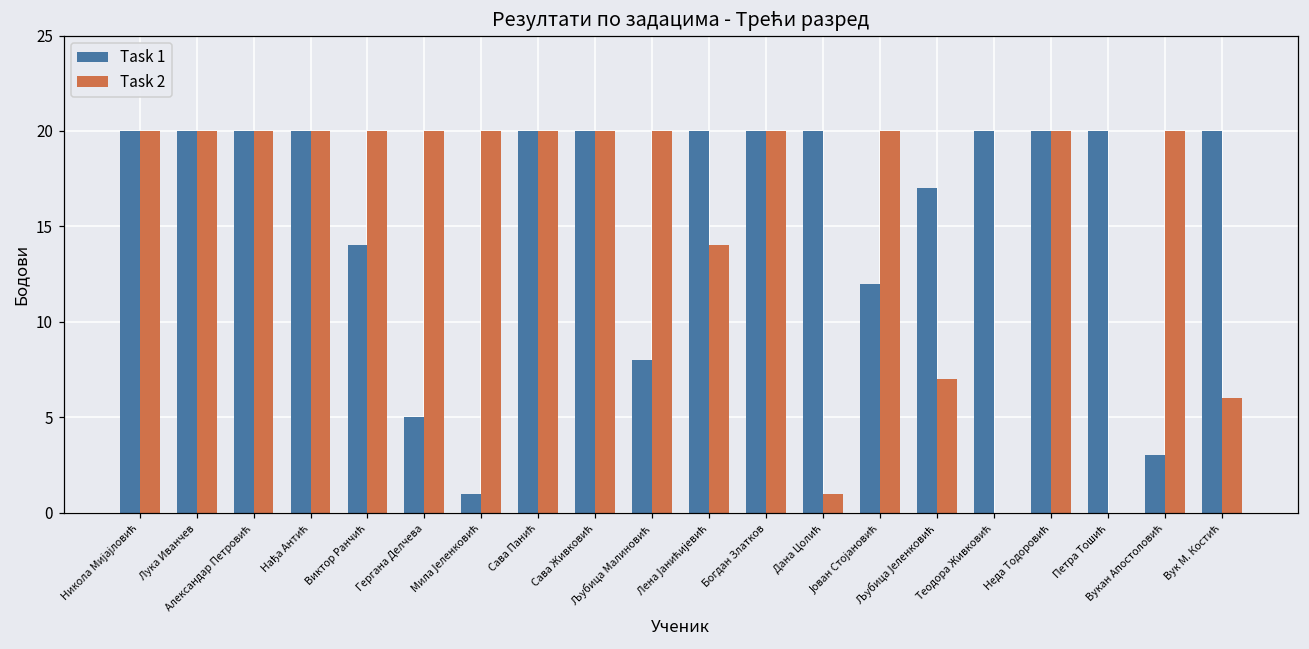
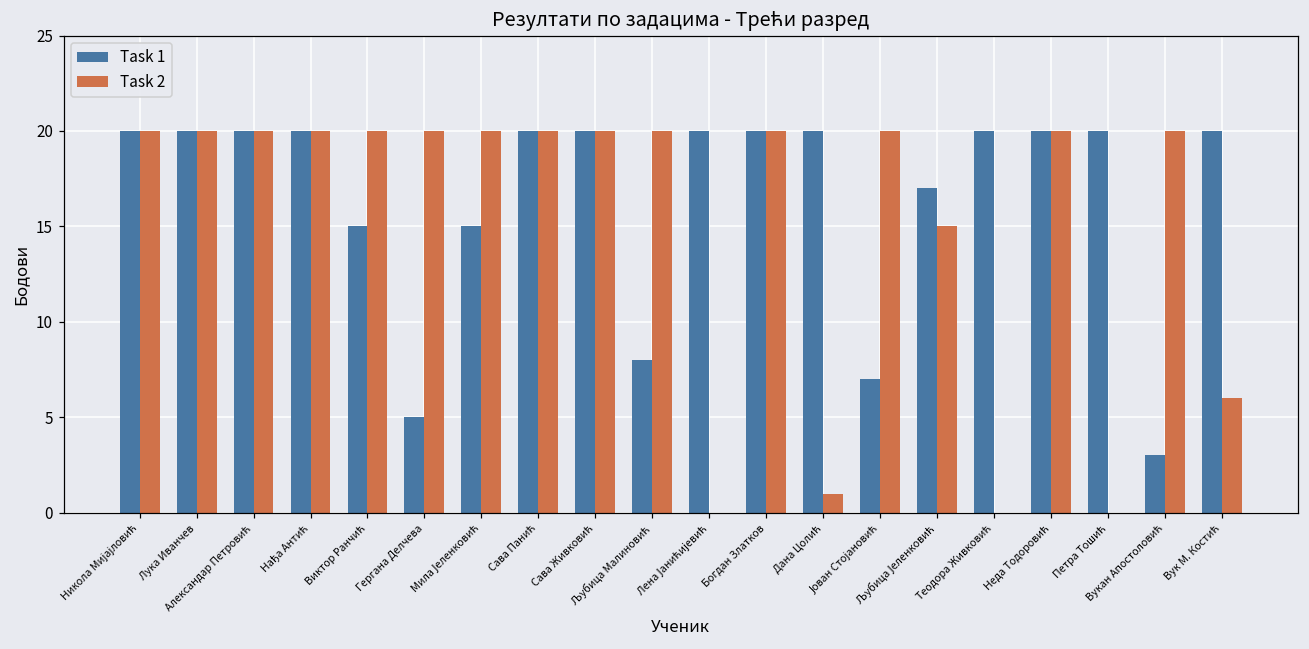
  {
    "Task 1": {
      "Никола Мијајловић": 20,
      "Лука Иванчев": 20,
      "Александар Петровић": 20,
      "Нађа Антић": 20,
-     "Виктор Ранчић": 14,
+     "Виктор Ранчић": 15,
      "Гергана Делчева": 5,
-     "Мила Јеленковић": 1,
+     "Мила Јеленковић": 15,
      "Сава Панић": 20,
      "Сава Живковић": 20,
      "Љубица Малиновић": 8,
      "Лена Јанићијевић": 20,
      "Богдан Златков": 20,
      "Дана Цолић": 20,
-     "Јован Стојановић": 12,
+     "Јован Стојановић": 7,
      "Љубица Јеленковић": 17,
      "Теодора Живковић": 20,
      "Неда Тодоровић": 20,
      "Петра Тошић": 20,
      "Вукан Апостоловић": 3,
      "Вук М. Костић": 20
    },
    "Task 2": {
      "Никола Мијајловић": 20,
      "Лука Иванчев": 20,
      "Александар Петровић": 20,
      "Нађа Антић": 20,
      "Виктор Ранчић": 20,
      "Гергана Делчева": 20,
      "Мила Јеленковић": 20,
      "Сава Панић": 20,
      "Сава Живковић": 20,
      "Љубица Малиновић": 20,
-     "Лена Јанићијевић": 14,
+     "Лена Јанићијевић": 0,
      "Богдан Златков": 20,
      "Дана Цолић": 1,
      "Јован Стојановић": 20,
-     "Љубица Јеленковић": 7,
+     "Љубица Јеленковић": 15,
      "Теодора Живковић": 0,
      "Неда Тодоровић": 20,
      "Петра Тошић": 0,
      "Вукан Апостоловић": 20,
      "Вук М. Костић": 6
    }
  }
